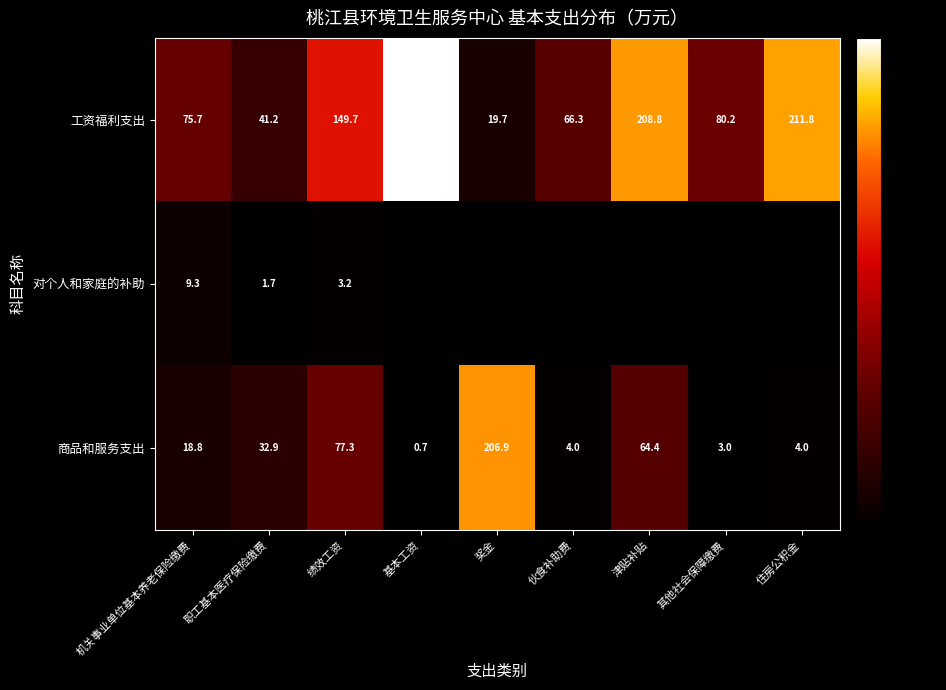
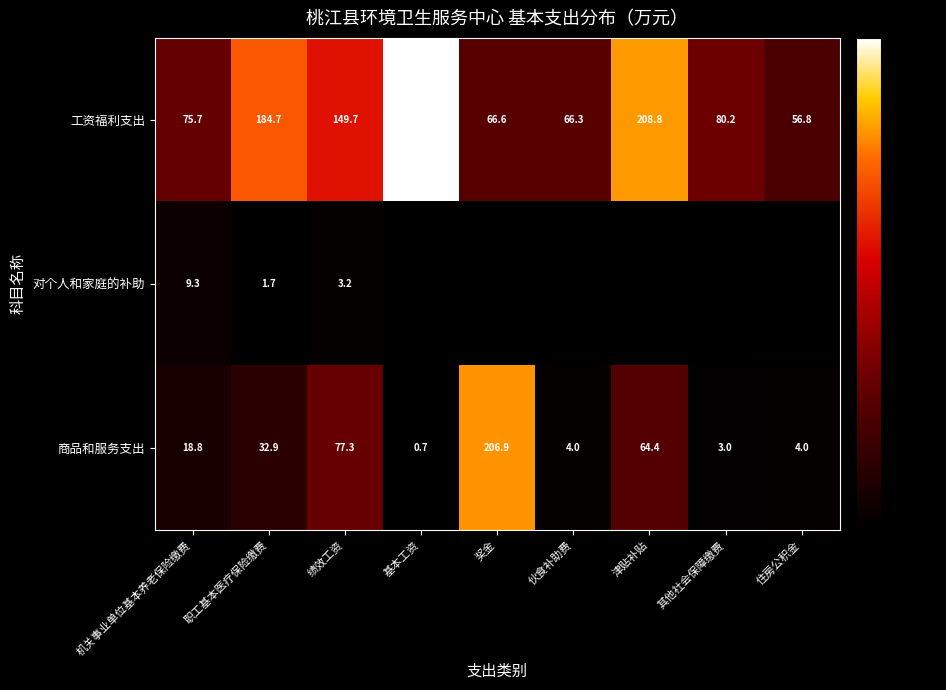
  {
    "工资福利支出": {
      "机关事业单位基本养老保险缴费": 75.7,
-     "职工基本医疗保险缴费": 41.2,
+     "职工基本医疗保险缴费": 184.7,
      "绩效工资": 149.7,
-     "奖金": 19.7,
+     "奖金": 66.6,
      "伙食补助费": 66.3,
      "津贴补贴": 208.8,
      "其他社会保障缴费": 80.2,
-     "住房公积金": 211.8
+     "住房公积金": 56.8
    },
    "对个人和家庭的补助": {
      "机关事业单位基本养老保险缴费": 9.3,
      "职工基本医疗保险缴费": 1.7,
      "绩效工资": 3.2
    },
    "商品和服务支出": {
      "机关事业单位基本养老保险缴费": 18.8,
      "职工基本医疗保险缴费": 32.9,
      "绩效工资": 77.3,
      "基本工资": 0.7,
      "奖金": 206.9,
      "伙食补助费": 4.0,
      "津贴补贴": 64.4,
      "其他社会保障缴费": 3.0,
      "住房公积金": 4.0
    }
  }
